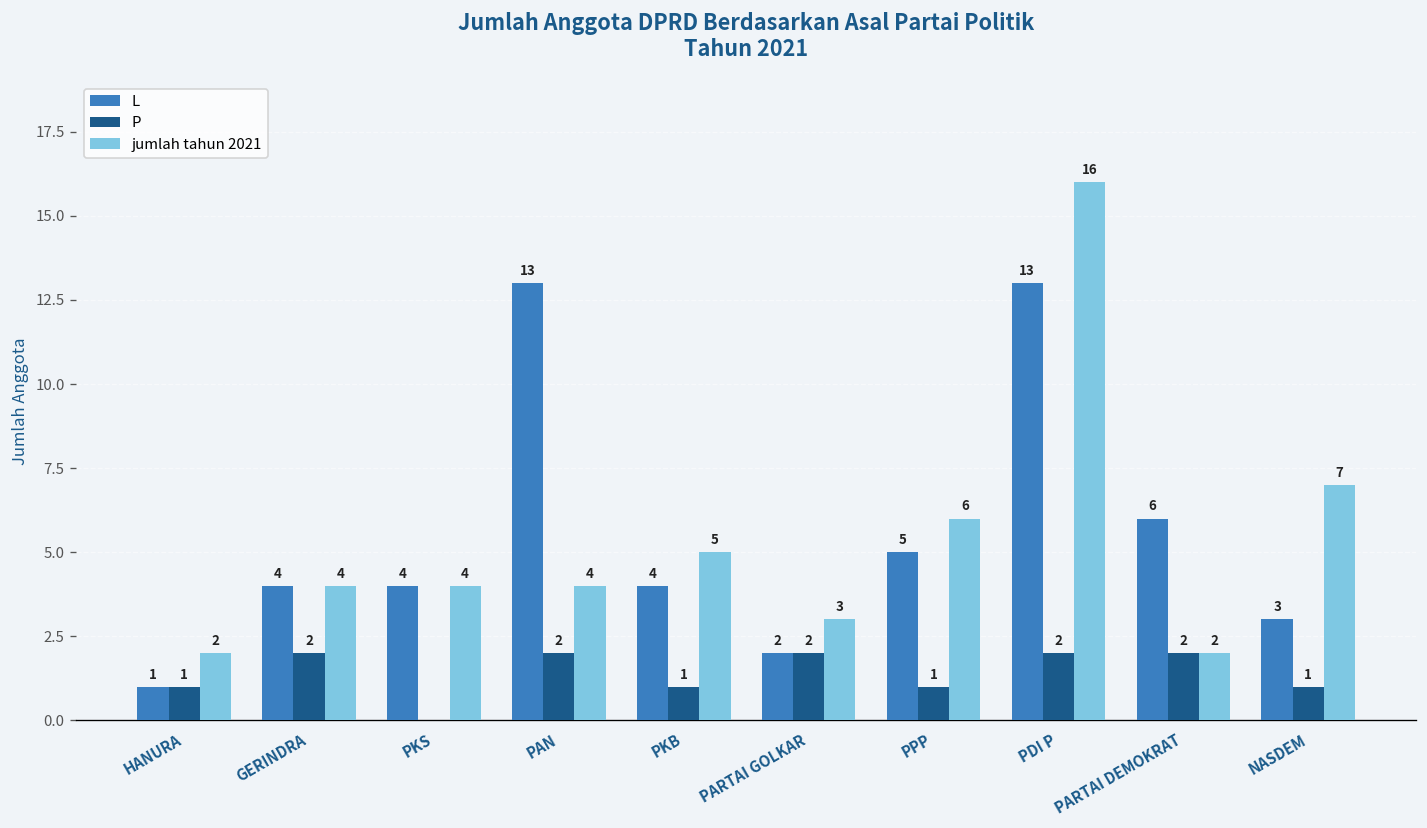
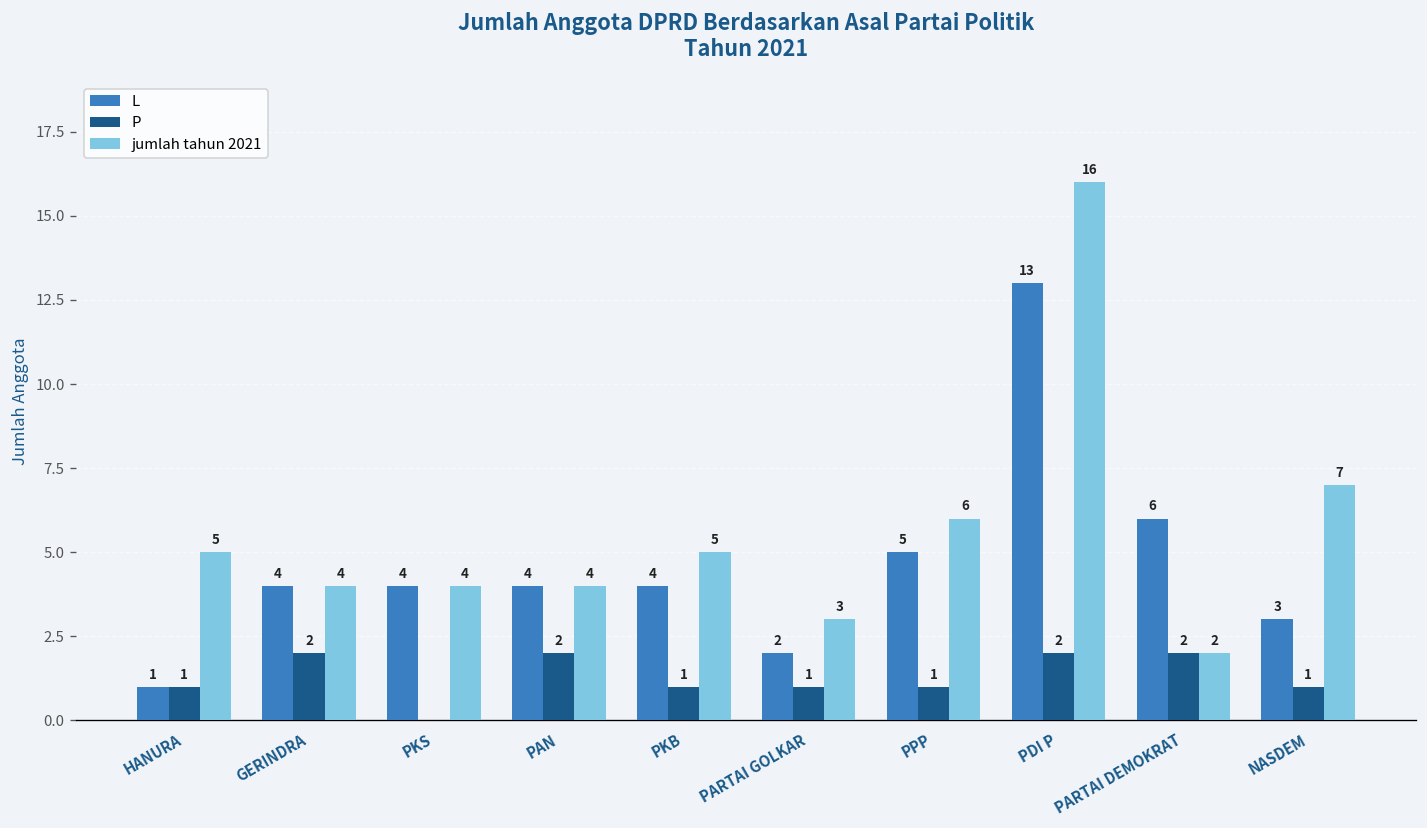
  {
    "L": {
      "HANURA": 1,
      "GERINDRA": 4,
      "PKS": 4,
-     "PAN": 13,
+     "PAN": 4,
      "PKB": 4,
      "PARTAI GOLKAR": 2,
      "PPP": 5,
      "PDI P": 13,
      "PARTAI DEMOKRAT": 6,
      "NASDEM": 3
    },
    "P": {
      "HANURA": 1,
      "GERINDRA": 2,
      "PAN": 2,
      "PKB": 1,
-     "PARTAI GOLKAR": 2,
+     "PARTAI GOLKAR": 1,
      "PPP": 1,
      "PDI P": 2,
      "PARTAI DEMOKRAT": 2,
      "NASDEM": 1
    },
    "jumlah tahun 2021": {
-     "HANURA": 2,
+     "HANURA": 5,
      "GERINDRA": 4,
      "PKS": 4,
      "PAN": 4,
      "PKB": 5,
      "PARTAI GOLKAR": 3,
      "PPP": 6,
      "PDI P": 16,
      "PARTAI DEMOKRAT": 2,
      "NASDEM": 7
    }
  }
